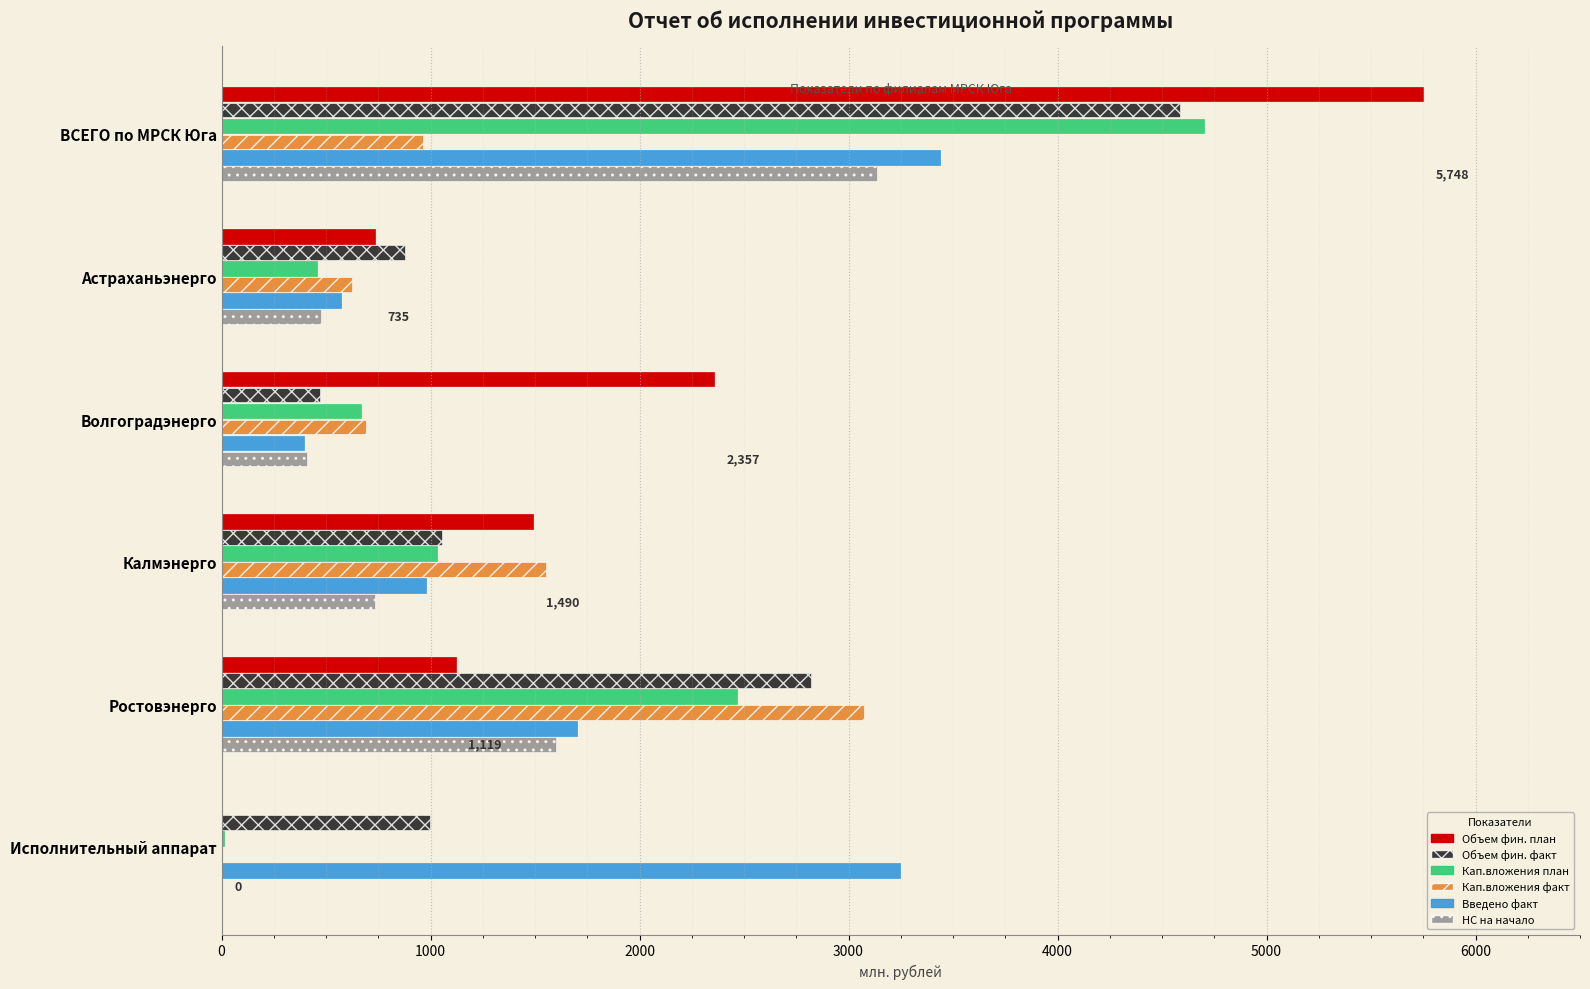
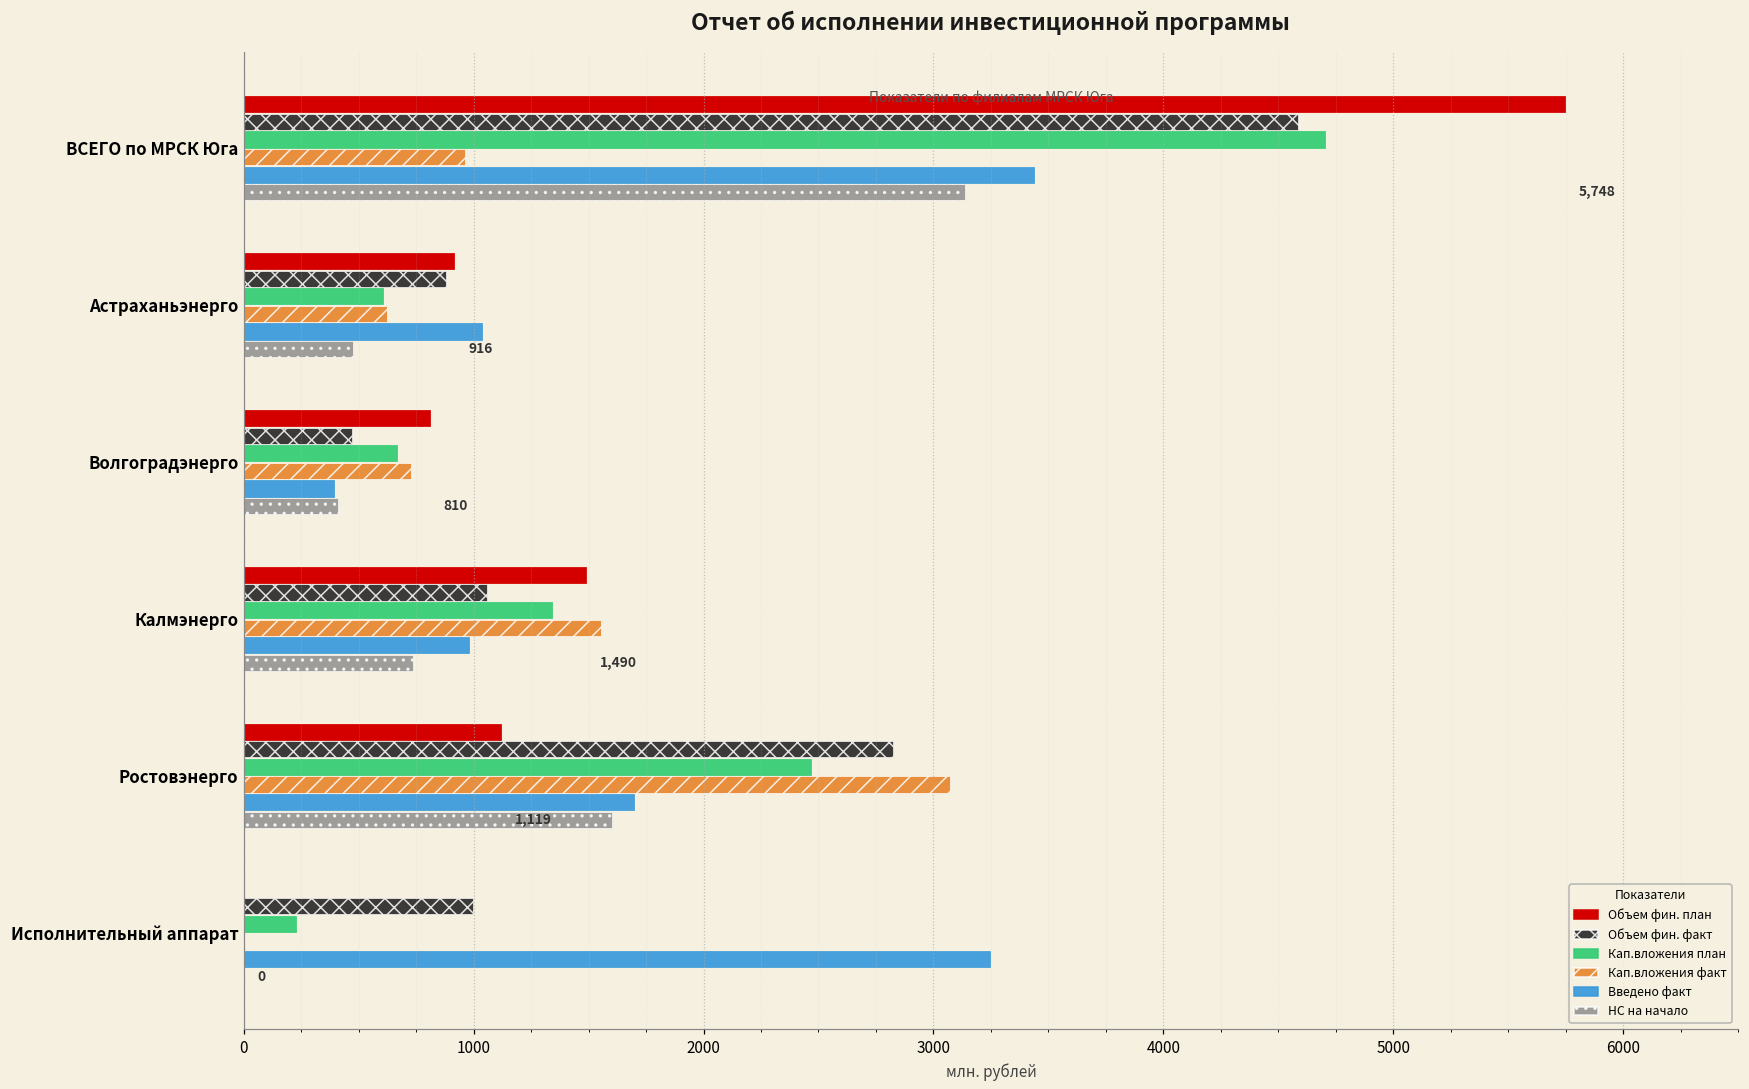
  {
    "Объем фин. план": {
-     "Астраханьэнерго": "735",
-     "Волгоградэнерго": "2,357"
+     "Астраханьэнерго": "916",
+     "Волгоградэнерго": "810"
    },
    "Объем фин. факт": {
      "ВСЕГО по МРСК Юга": "4590",
      "Астраханьэнерго": "880",
      "Волгоградэнерго": "470",
      "Калмэнерго": "1060",
      "Ростовэнерго": "2820",
      "Исполнительный аппарат": "1000"
    },
    "Кап.вложения план": {
      "ВСЕГО по МРСК Юга": "4700",
-     "Астраханьэнерго": "460",
+     "Астраханьэнерго": "610",
      "Волгоградэнерго": "670",
-     "Калмэнерго": "1030",
+     "Калмэнерго": "1340",
      "Ростовэнерго": "2470",
-     "Исполнительный аппарат": "10"
+     "Исполнительный аппарат": "230"
    },
    "Кап.вложения факт": {
      "ВСЕГО по МРСК Юга": "960",
      "Астраханьэнерго": "620",
-     "Волгоградэнерго": "690",
+     "Волгоградэнерго": "730",
      "Калмэнерго": "1550",
      "Ростовэнерго": "3070"
    },
    "Введено факт": {
      "ВСЕГО по МРСК Юга": "3440",
-     "Астраханьэнерго": "570",
+     "Астраханьэнерго": "1040",
      "Волгоградэнерго": "390",
      "Калмэнерго": "980",
      "Ростовэнерго": "1700",
      "Исполнительный аппарат": "3240"
    },
    "НС на начало": {
      "Исполнительный аппарат": "0"
    }
  }
